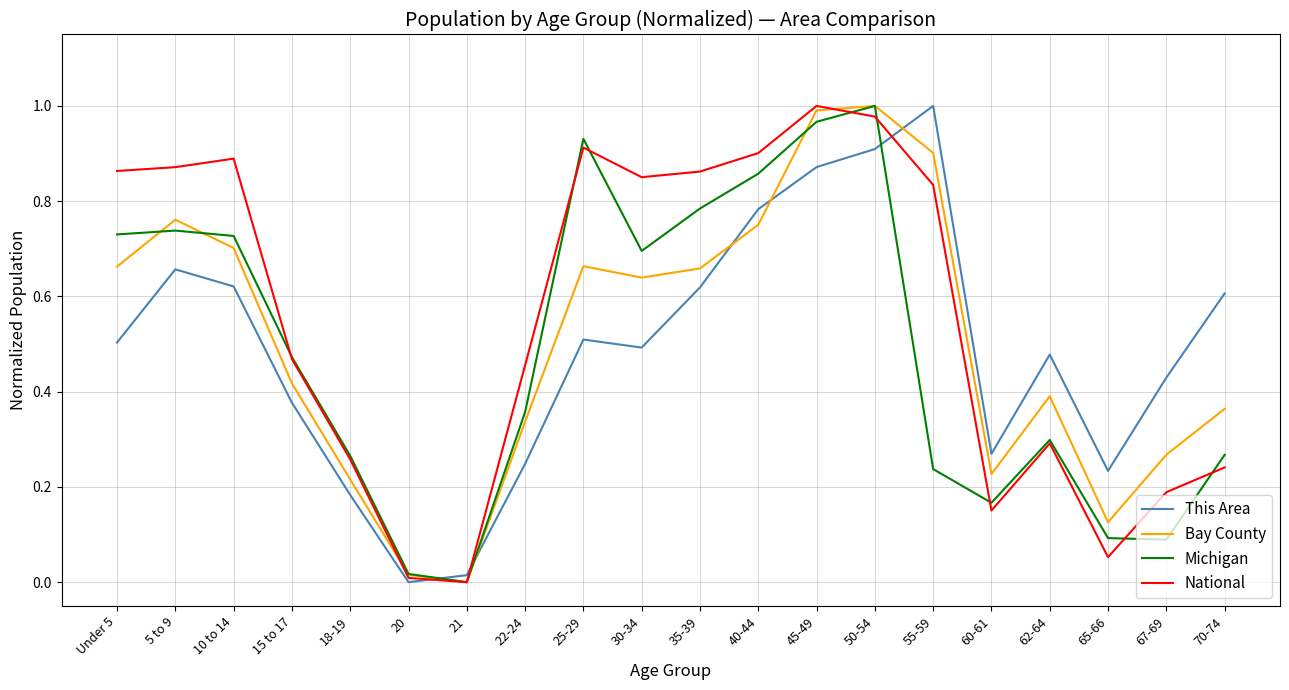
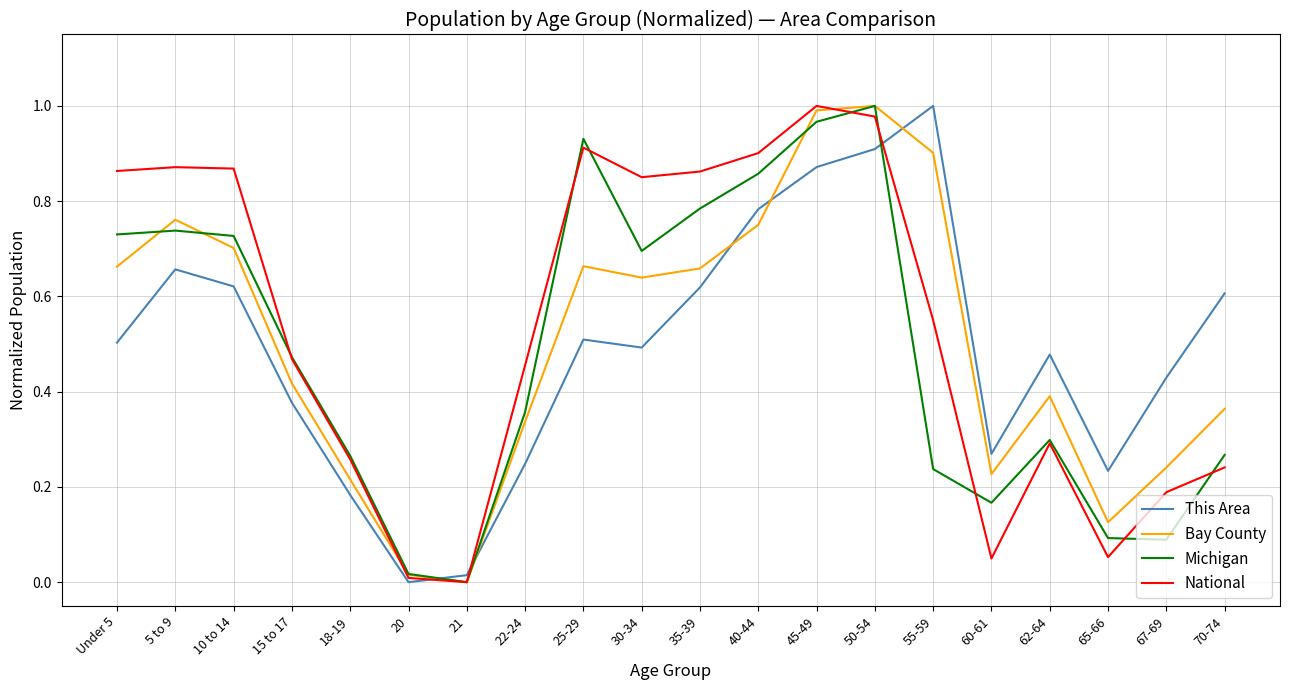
  {
    "This Area": {
      "Under 5": 0.50,
      "5 to 9": 0.66,
      "10 to 14": 0.62,
      "15 to 17": 0.38,
      "18-19": 0.18,
      "20": 0.00,
      "21": 0.01,
      "22-24": 0.25,
      "25-29": 0.51,
      "30-34": 0.49,
      "35-39": 0.62,
      "40-44": 0.78,
      "45-49": 0.87,
      "50-54": 0.91,
      "55-59": 1.00,
      "60-61": 0.27,
      "62-64": 0.48,
      "65-66": 0.23,
      "67-69": 0.43,
      "70-74": 0.61
    },
    "Bay County": {
      "Under 5": 0.66,
      "5 to 9": 0.76,
      "10 to 14": 0.70,
      "15 to 17": 0.42,
      "18-19": 0.22,
      "22-24": 0.34,
      "25-29": 0.66,
      "30-34": 0.64,
      "35-39": 0.66,
      "40-44": 0.75,
      "45-49": 0.99,
      "55-59": 0.90,
      "60-61": 0.23,
      "62-64": 0.39,
      "65-66": 0.13,
-     "67-69": 0.27,
+     "67-69": 0.24,
      "70-74": 0.36
    },
    "Michigan": {
      "Under 5": 0.73,
      "5 to 9": 0.74,
      "10 to 14": 0.73,
      "18-19": 0.27,
      "22-24": 0.36,
      "25-29": 0.93,
      "30-34": 0.70,
      "35-39": 0.78,
      "40-44": 0.86,
      "45-49": 0.97,
      "55-59": 0.24,
      "60-61": 0.17,
      "62-64": 0.30,
      "65-66": 0.09,
      "70-74": 0.27
    },
    "National": {
      "Under 5": 0.86,
      "5 to 9": 0.87,
-     "10 to 14": 0.89,
+     "10 to 14": 0.87,
      "18-19": 0.26,
      "20": 0.01,
      "22-24": 0.46,
      "25-29": 0.91,
      "30-34": 0.85,
      "35-39": 0.86,
      "40-44": 0.90,
      "45-49": 1.00,
      "50-54": 0.98,
-     "55-59": 0.83,
-     "60-61": 0.15,
+     "55-59": 0.55,
+     "60-61": 0.05,
      "62-64": 0.29,
      "65-66": 0.05,
      "67-69": 0.19,
      "70-74": 0.24
    }
  }
